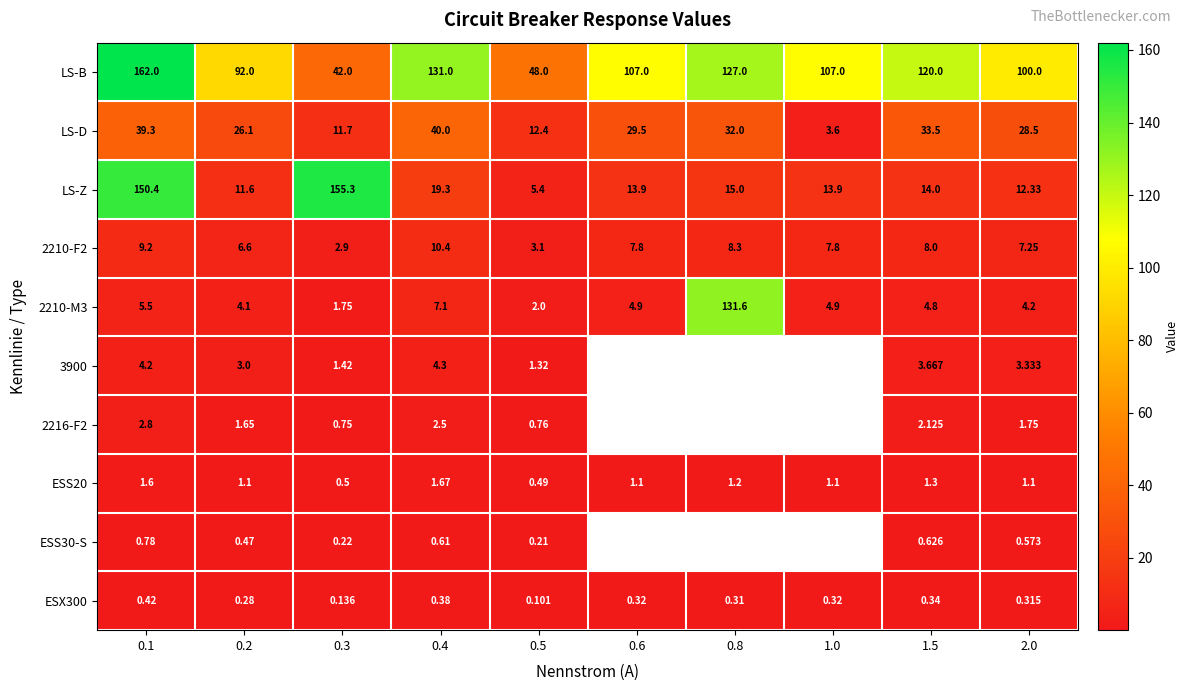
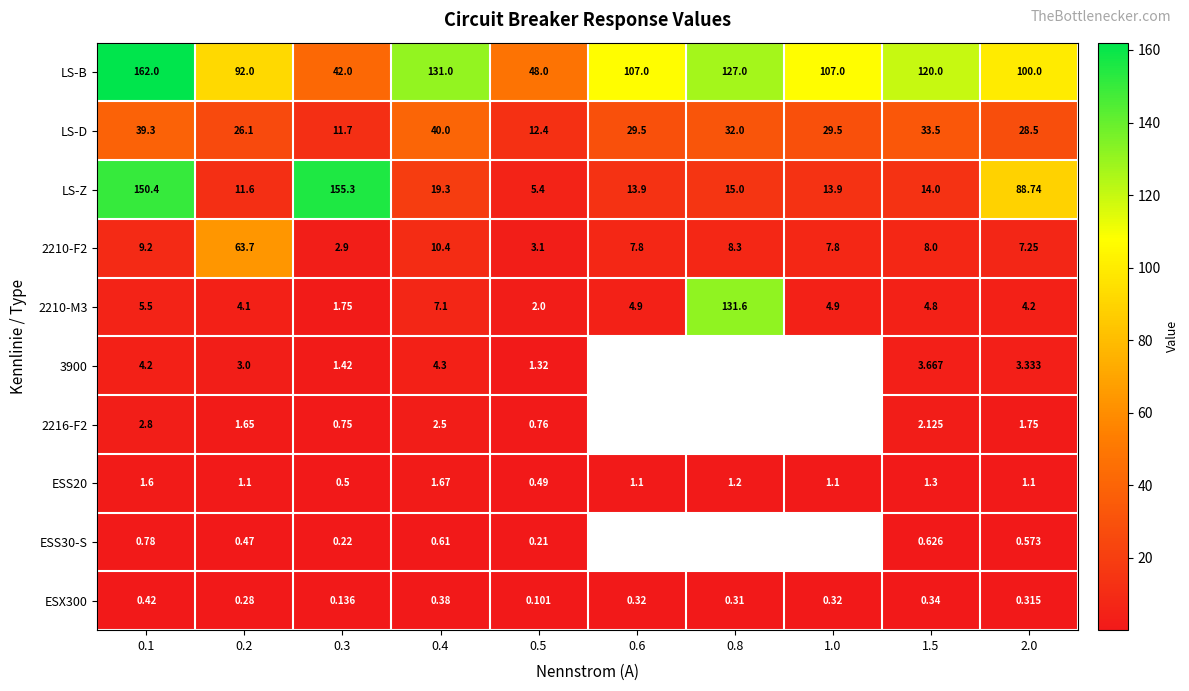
  {
    "LS-B": {
      "0.1": 162.0,
      "0.2": 92.0,
      "0.3": 42.0,
      "0.4": 131.0,
      "0.5": 48.0,
      "0.6": 107.0,
      "0.8": 127.0,
      "1.0": 107.0,
      "1.5": 120.0,
      "2.0": 100.0
    },
    "LS-D": {
      "0.1": 39.3,
      "0.2": 26.1,
      "0.3": 11.7,
      "0.4": 40.0,
      "0.5": 12.4,
      "0.6": 29.5,
      "0.8": 32.0,
-     "1.0": 3.6,
+     "1.0": 29.5,
      "1.5": 33.5,
      "2.0": 28.5
    },
    "LS-Z": {
      "0.1": 150.4,
      "0.2": 11.6,
      "0.3": 155.3,
      "0.4": 19.3,
      "0.5": 5.4,
      "0.6": 13.9,
      "0.8": 15.0,
      "1.0": 13.9,
      "1.5": 14.0,
-     "2.0": 12.33
+     "2.0": 88.74
    },
    "2210-F2": {
      "0.1": 9.2,
-     "0.2": 6.6,
+     "0.2": 63.7,
      "0.3": 2.9,
      "0.4": 10.4,
      "0.5": 3.1,
      "0.6": 7.8,
      "0.8": 8.3,
      "1.0": 7.8,
      "1.5": 8.0,
      "2.0": 7.25
    },
    "2210-M3": {
      "0.1": 5.5,
      "0.2": 4.1,
      "0.3": 1.75,
      "0.4": 7.1,
      "0.5": 2.0,
      "0.6": 4.9,
      "0.8": 131.6,
      "1.0": 4.9,
      "1.5": 4.8,
      "2.0": 4.2
    },
    "3900": {
      "0.1": 4.2,
      "0.2": 3.0,
      "0.3": 1.42,
      "0.4": 4.3,
      "0.5": 1.32,
      "1.5": 3.667,
      "2.0": 3.333
    },
    "2216-F2": {
      "0.1": 2.8,
      "0.2": 1.65,
      "0.3": 0.75,
      "0.4": 2.5,
      "0.5": 0.76,
      "1.5": 2.125,
      "2.0": 1.75
    },
    "ESS20": {
      "0.1": 1.6,
      "0.2": 1.1,
      "0.3": 0.5,
      "0.4": 1.67,
      "0.5": 0.49,
      "0.6": 1.1,
      "0.8": 1.2,
      "1.0": 1.1,
      "1.5": 1.3,
      "2.0": 1.1
    },
    "ESS30-S": {
      "0.1": 0.78,
      "0.2": 0.47,
      "0.3": 0.22,
      "0.4": 0.61,
      "0.5": 0.21,
      "1.5": 0.626,
      "2.0": 0.573
    },
    "ESX300": {
      "0.1": 0.42,
      "0.2": 0.28,
      "0.3": 0.136,
      "0.4": 0.38,
      "0.5": 0.101,
      "0.6": 0.32,
      "0.8": 0.31,
      "1.0": 0.32,
      "1.5": 0.34,
      "2.0": 0.315
    }
  }
